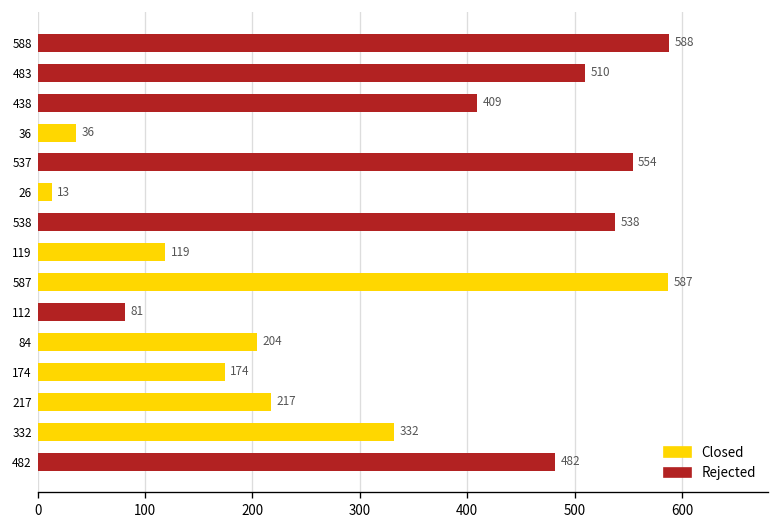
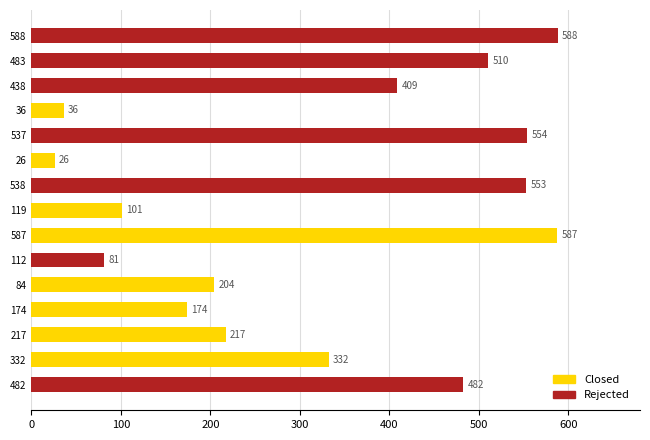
  {
    "588": 588,
    "483": 510,
    "438": 409,
    "36": 36,
    "537": 554,
-   "26": 13,
-   "538": 538,
-   "119": 119,
+   "26": 26,
+   "538": 553,
+   "119": 101,
    "587": 587,
    "112": 81,
    "84": 204,
    "174": 174,
    "217": 217,
    "332": 332,
    "482": 482
  }
